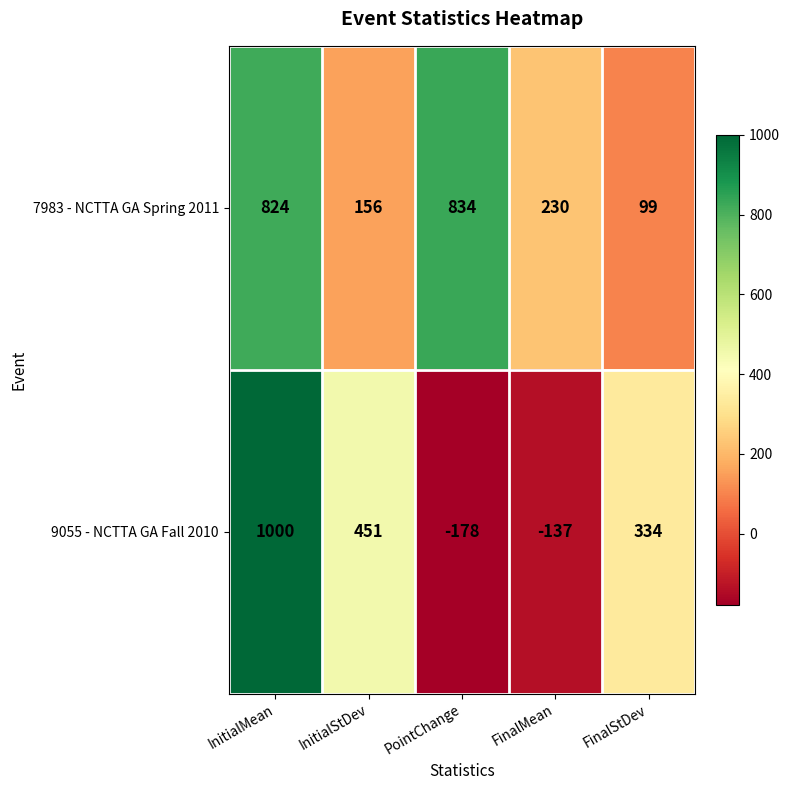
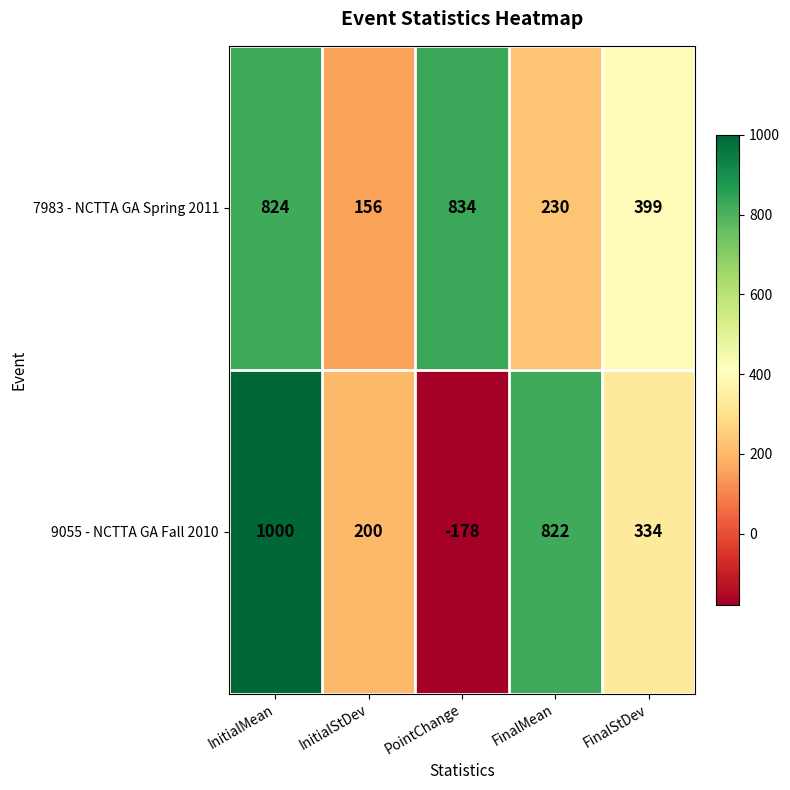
  {
    "7983 - NCTTA GA Spring 2011": {
      "InitialMean": 824,
      "InitialStDev": 156,
      "PointChange": 834,
      "FinalMean": 230,
-     "FinalStDev": 99
+     "FinalStDev": 399
    },
    "9055 - NCTTA GA Fall 2010": {
      "InitialMean": 1000,
-     "InitialStDev": 451,
+     "InitialStDev": 200,
      "PointChange": -178,
-     "FinalMean": -137,
+     "FinalMean": 822,
      "FinalStDev": 334
    }
  }
